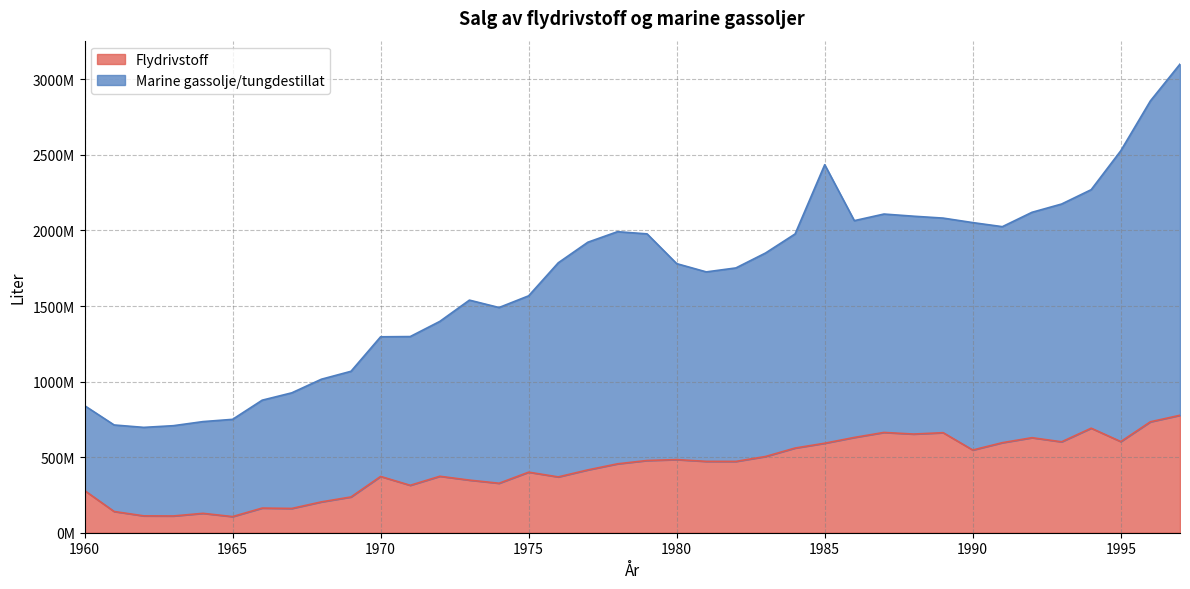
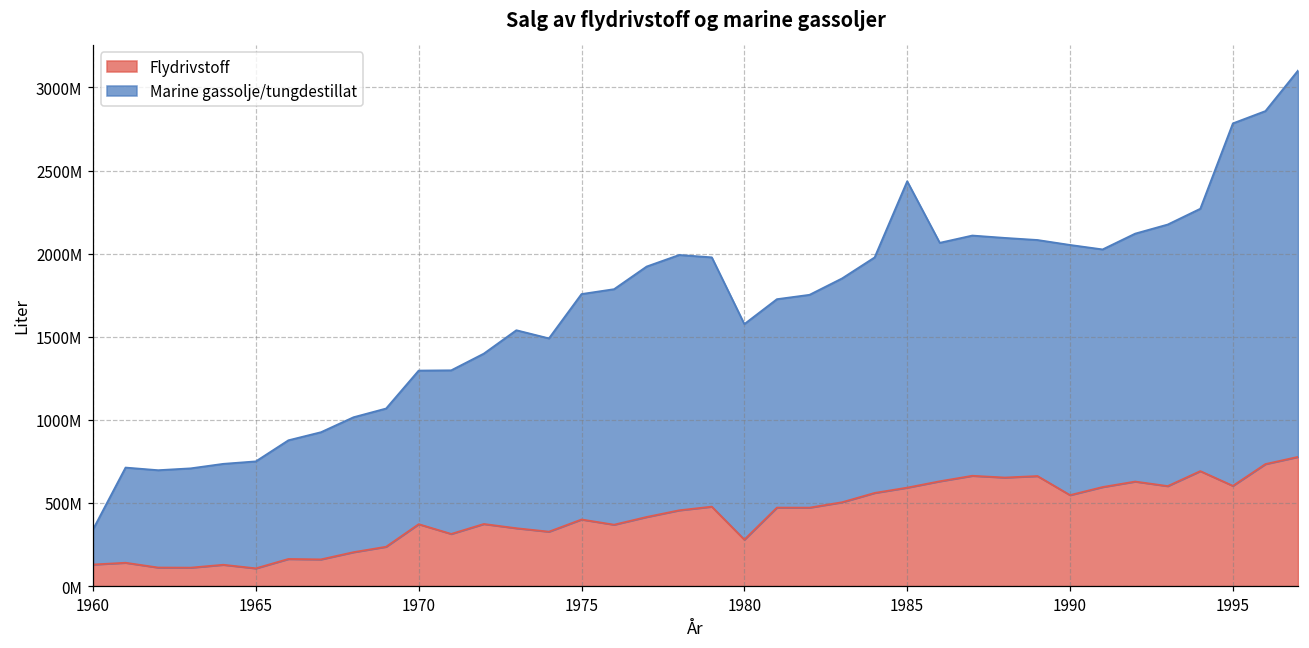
  {
    "Flydrivstoff": {
-     "1960": 280000000,
+     "1960": 130000000,
      "1965": 110000000,
      "1970": 370000000,
      "1975": 400000000,
-     "1980": 480000000,
+     "1980": 280000000,
      "1985": 590000000,
      "1990": 550000000,
      "1995": 600000000
    },
    "Marine gassolje/tungdestillat": {
-     "1960": 560000000,
+     "1960": 210000000,
      "1965": 640000000,
      "1970": 920000000,
-     "1975": 1170000000,
+     "1975": 1360000000,
      "1980": 1300000000,
      "1985": 1840000000,
      "1990": 1500000000,
-     "1995": 1920000000
+     "1995": 2180000000
    }
  }
